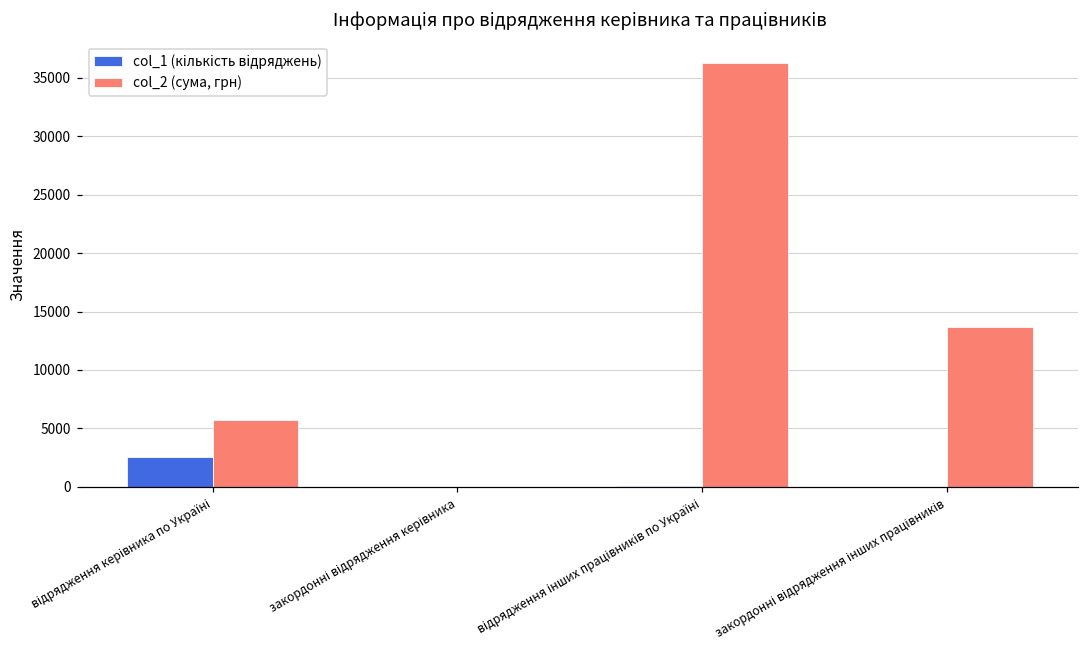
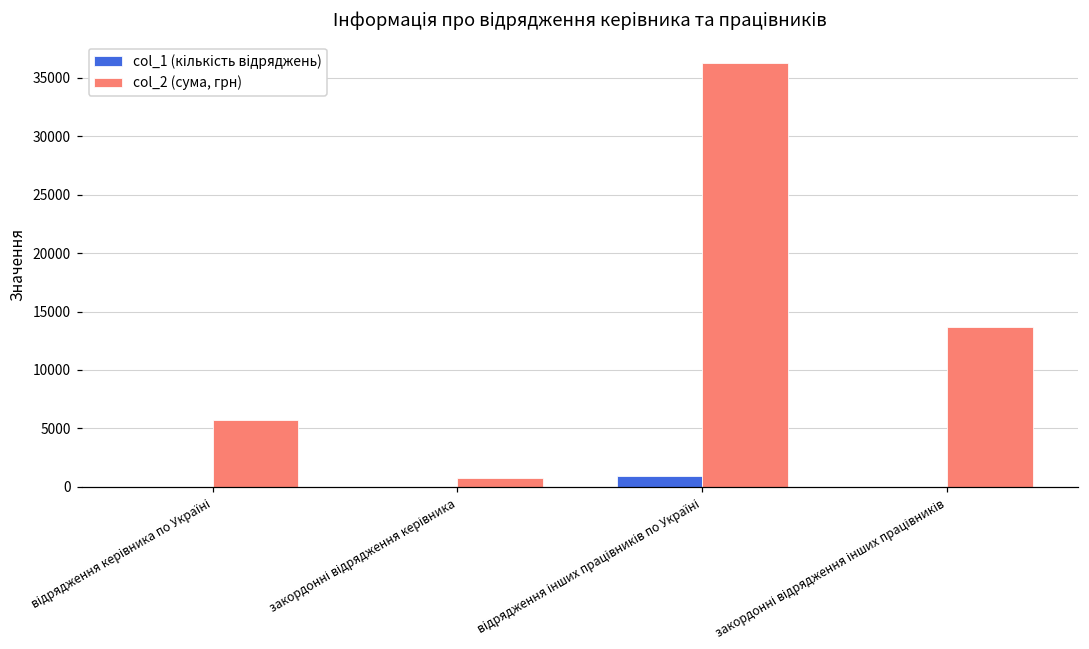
  {
    "col_1 (кількість відряджень)": {
-     "відрядження керівника по Україні": 2600,
+     "відрядження керівника по Україні": 0,
      "закордонні відрядження керівника": 0,
-     "відрядження інших працівників по Україні": 0,
+     "відрядження інших працівників по Україні": 900,
      "закордонні відрядження інших працівників": 0
    },
    "col_2 (сума, грн)": {
      "відрядження керівника по Україні": 5700,
-     "закордонні відрядження керівника": 0,
+     "закордонні відрядження керівника": 800,
      "відрядження інших працівників по Україні": 36300,
      "закордонні відрядження інших працівників": 13600
    }
  }
